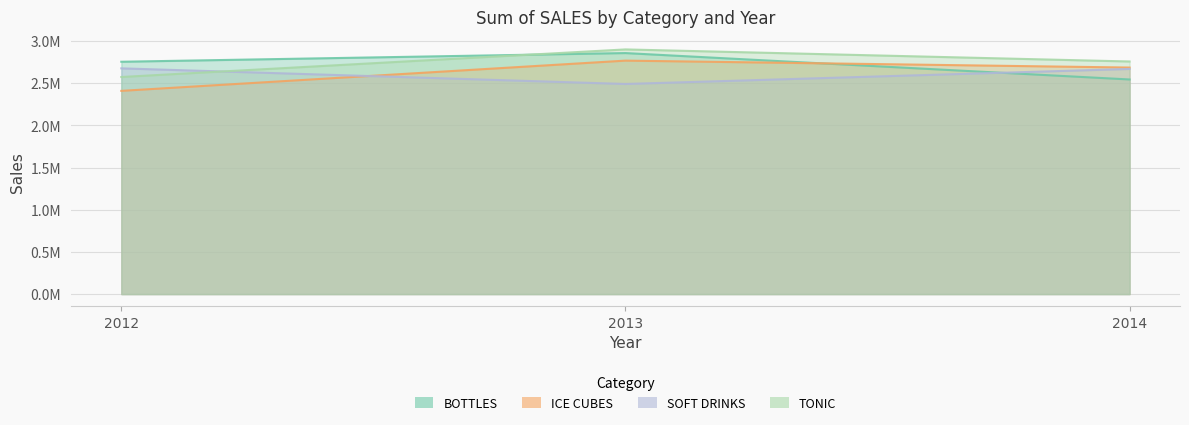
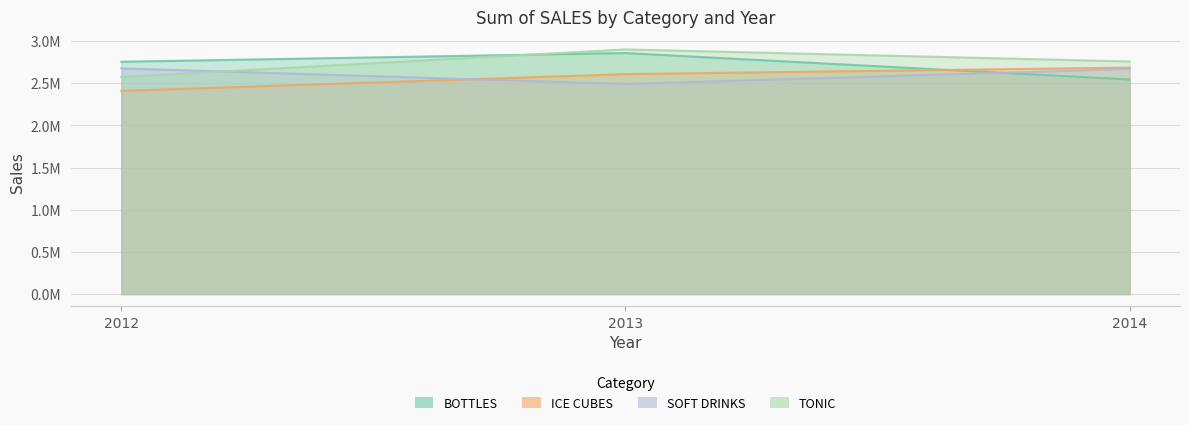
  {
    "ICE CUBES": {
      "2012": 2400000,
-     "2013": 2800000
+     "2013": 2600000
    }
  }
